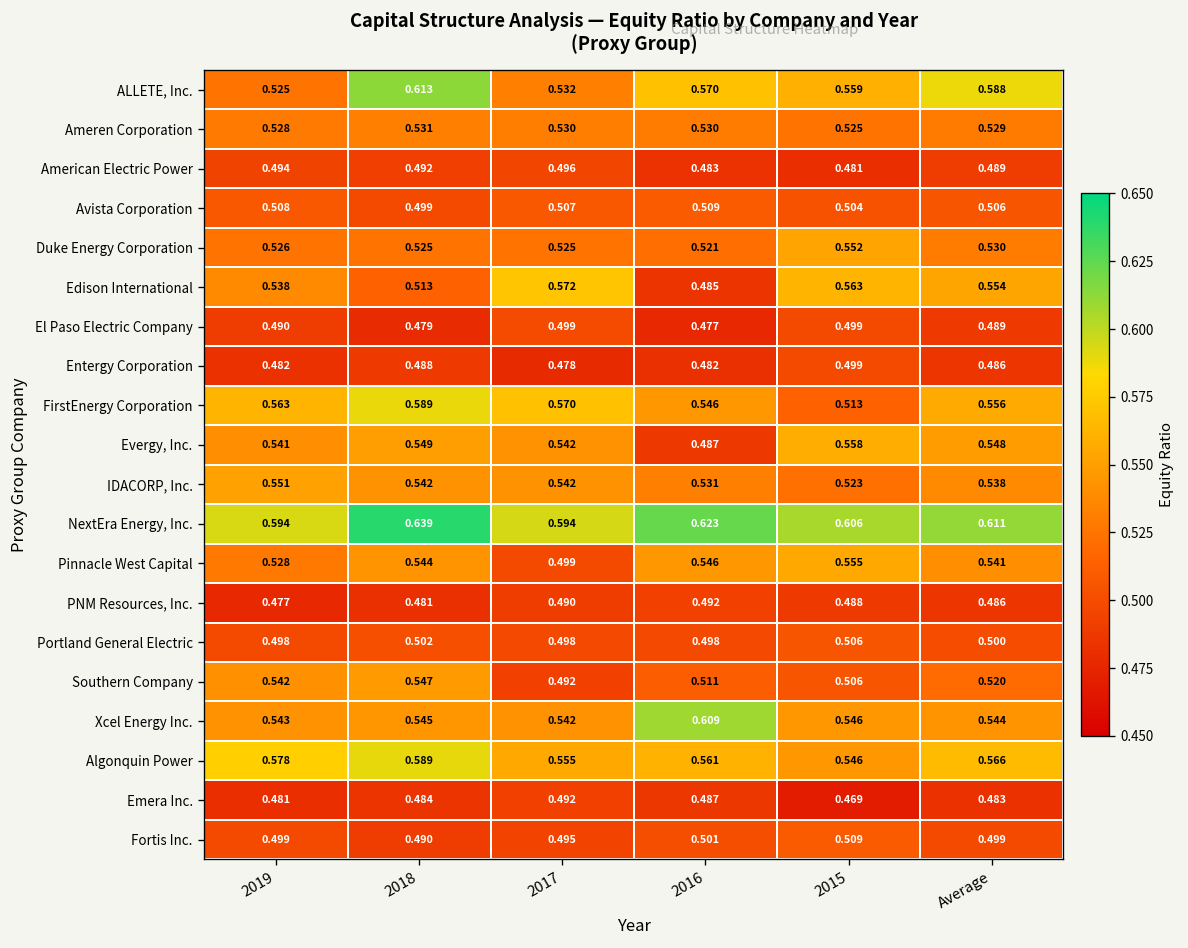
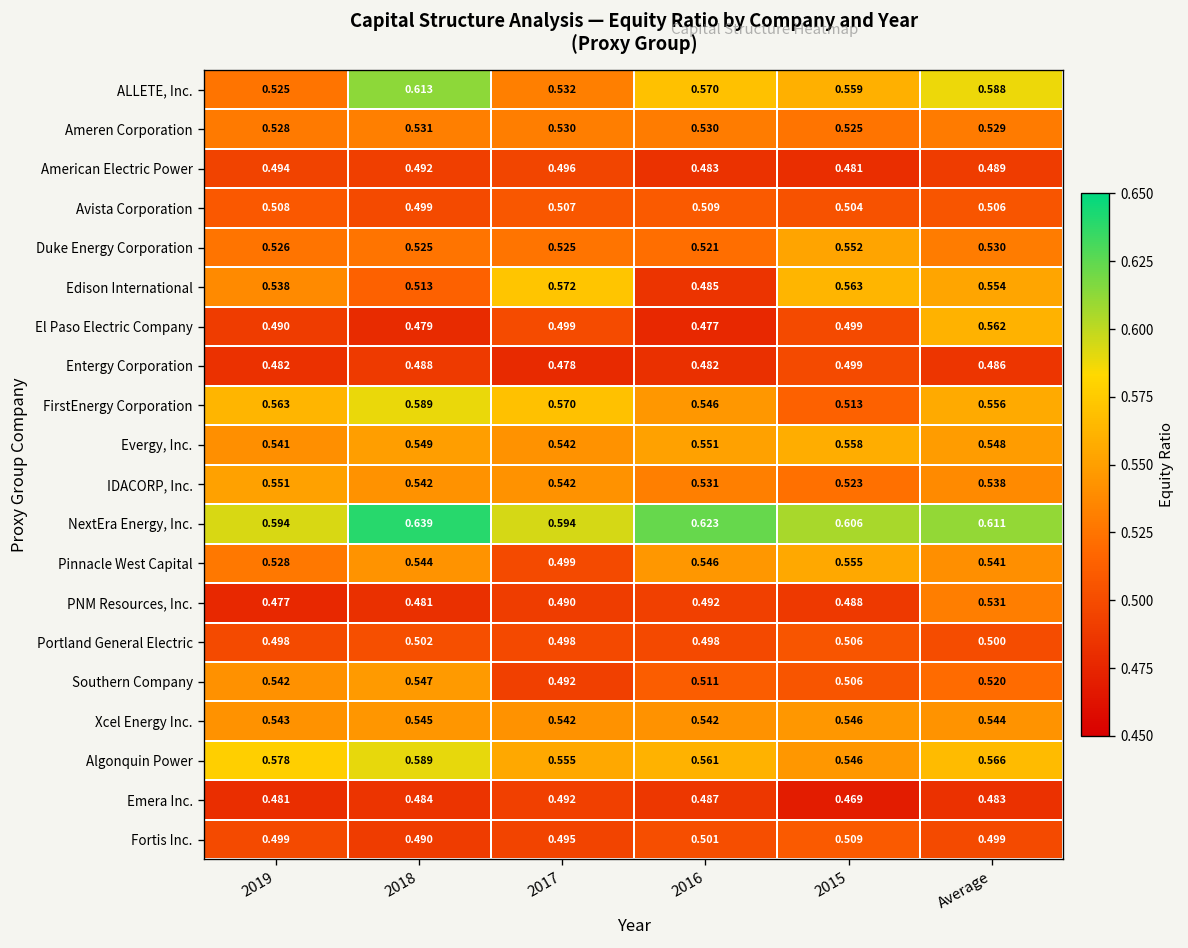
  {
    "ALLETE, Inc.": {
      "2019": 0.525,
      "2018": 0.613,
      "2017": 0.532,
      "2016": 0.570,
      "2015": 0.559,
      "Average": 0.588
    },
    "Ameren Corporation": {
      "2019": 0.528,
      "2018": 0.531,
      "2017": 0.530,
      "2016": 0.530,
      "2015": 0.525,
      "Average": 0.529
    },
    "American Electric Power": {
      "2019": 0.494,
      "2018": 0.492,
      "2017": 0.496,
      "2016": 0.483,
      "2015": 0.481,
      "Average": 0.489
    },
    "Avista Corporation": {
      "2019": 0.508,
      "2018": 0.499,
      "2017": 0.507,
      "2016": 0.509,
      "2015": 0.504,
      "Average": 0.506
    },
    "Duke Energy Corporation": {
      "2019": 0.526,
      "2018": 0.525,
      "2017": 0.525,
      "2016": 0.521,
      "2015": 0.552,
      "Average": 0.530
    },
    "Edison International": {
      "2019": 0.538,
      "2018": 0.513,
      "2017": 0.572,
      "2016": 0.485,
      "2015": 0.563,
      "Average": 0.554
    },
    "El Paso Electric Company": {
      "2019": 0.490,
      "2018": 0.479,
      "2017": 0.499,
      "2016": 0.477,
      "2015": 0.499,
-     "Average": 0.489
+     "Average": 0.562
    },
    "Entergy Corporation": {
      "2019": 0.482,
      "2018": 0.488,
      "2017": 0.478,
      "2016": 0.482,
      "2015": 0.499,
      "Average": 0.486
    },
    "FirstEnergy Corporation": {
      "2019": 0.563,
      "2018": 0.589,
      "2017": 0.570,
      "2016": 0.546,
      "2015": 0.513,
      "Average": 0.556
    },
    "Evergy, Inc.": {
      "2019": 0.541,
      "2018": 0.549,
      "2017": 0.542,
-     "2016": 0.487,
+     "2016": 0.551,
      "2015": 0.558,
      "Average": 0.548
    },
    "IDACORP, Inc.": {
      "2019": 0.551,
      "2018": 0.542,
      "2017": 0.542,
      "2016": 0.531,
      "2015": 0.523,
      "Average": 0.538
    },
    "NextEra Energy, Inc.": {
      "2019": 0.594,
      "2018": 0.639,
      "2017": 0.594,
      "2016": 0.623,
      "2015": 0.606,
      "Average": 0.611
    },
    "Pinnacle West Capital": {
      "2019": 0.528,
      "2018": 0.544,
      "2017": 0.499,
      "2016": 0.546,
      "2015": 0.555,
      "Average": 0.541
    },
    "PNM Resources, Inc.": {
      "2019": 0.477,
      "2018": 0.481,
      "2017": 0.490,
      "2016": 0.492,
      "2015": 0.488,
-     "Average": 0.486
+     "Average": 0.531
    },
    "Portland General Electric": {
      "2019": 0.498,
      "2018": 0.502,
      "2017": 0.498,
      "2016": 0.498,
      "2015": 0.506,
      "Average": 0.500
    },
    "Southern Company": {
      "2019": 0.542,
      "2018": 0.547,
      "2017": 0.492,
      "2016": 0.511,
      "2015": 0.506,
      "Average": 0.520
    },
    "Xcel Energy Inc.": {
      "2019": 0.543,
      "2018": 0.545,
      "2017": 0.542,
-     "2016": 0.609,
+     "2016": 0.542,
      "2015": 0.546,
      "Average": 0.544
    },
    "Algonquin Power": {
      "2019": 0.578,
      "2018": 0.589,
      "2017": 0.555,
      "2016": 0.561,
      "2015": 0.546,
      "Average": 0.566
    },
    "Emera Inc.": {
      "2019": 0.481,
      "2018": 0.484,
      "2017": 0.492,
      "2016": 0.487,
      "2015": 0.469,
      "Average": 0.483
    },
    "Fortis Inc.": {
      "2019": 0.499,
      "2018": 0.490,
      "2017": 0.495,
      "2016": 0.501,
      "2015": 0.509,
      "Average": 0.499
    }
  }
